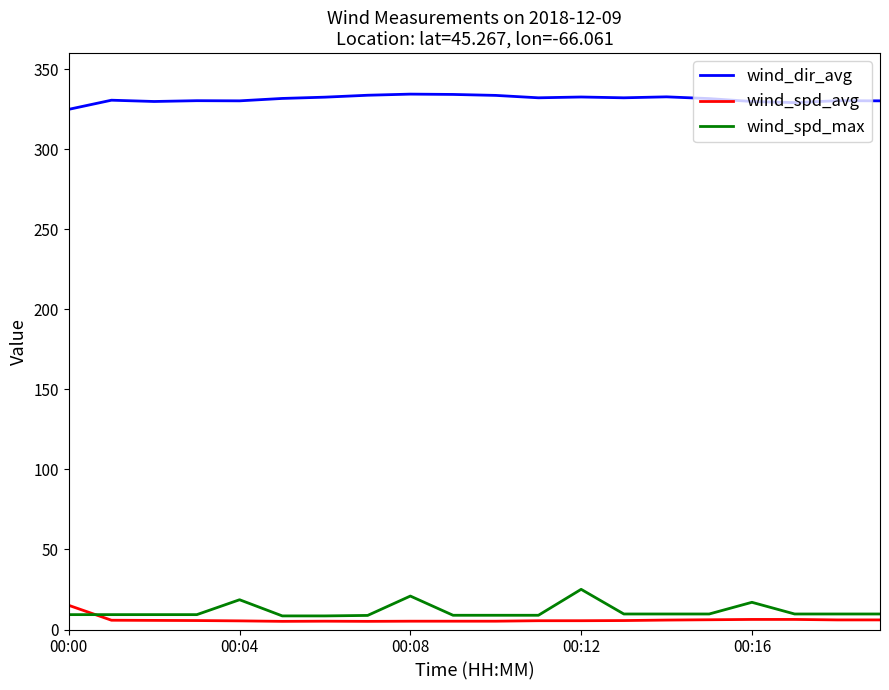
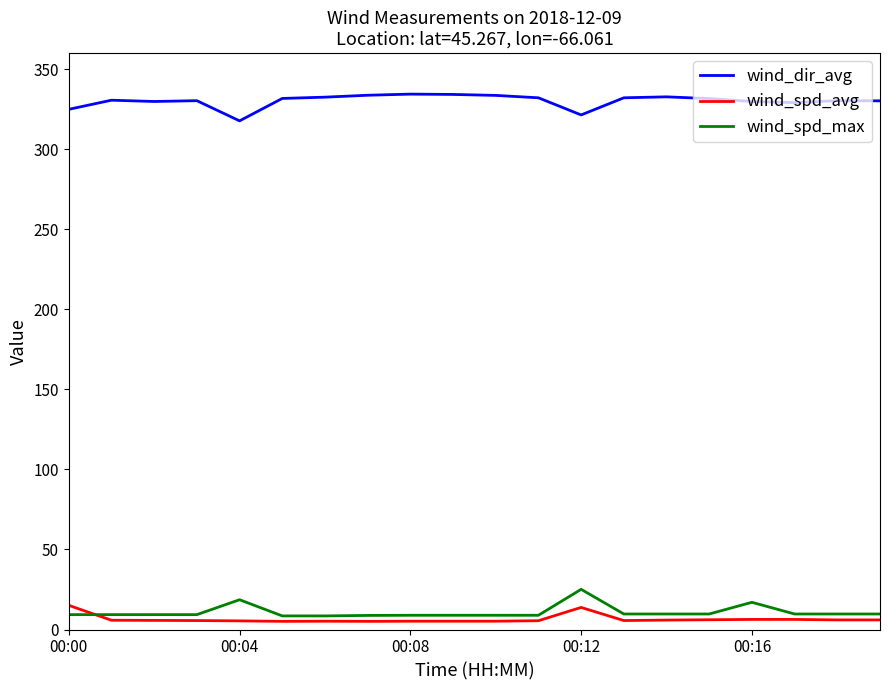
  {
    "wind_dir_avg": {
      "00:00": 325,
-     "00:04": 330,
+     "00:04": 318,
      "00:08": 334,
-     "00:12": 333
+     "00:12": 321
    },
    "wind_spd_avg": {
      "00:00": 15,
      "00:04": 5,
      "00:08": 5,
-     "00:12": 6,
+     "00:12": 14,
      "00:16": 6
    },
    "wind_spd_max": {
      "00:00": 9,
      "00:04": 19,
-     "00:08": 21,
+     "00:08": 9,
      "00:12": 25,
      "00:16": 17
    }
  }
